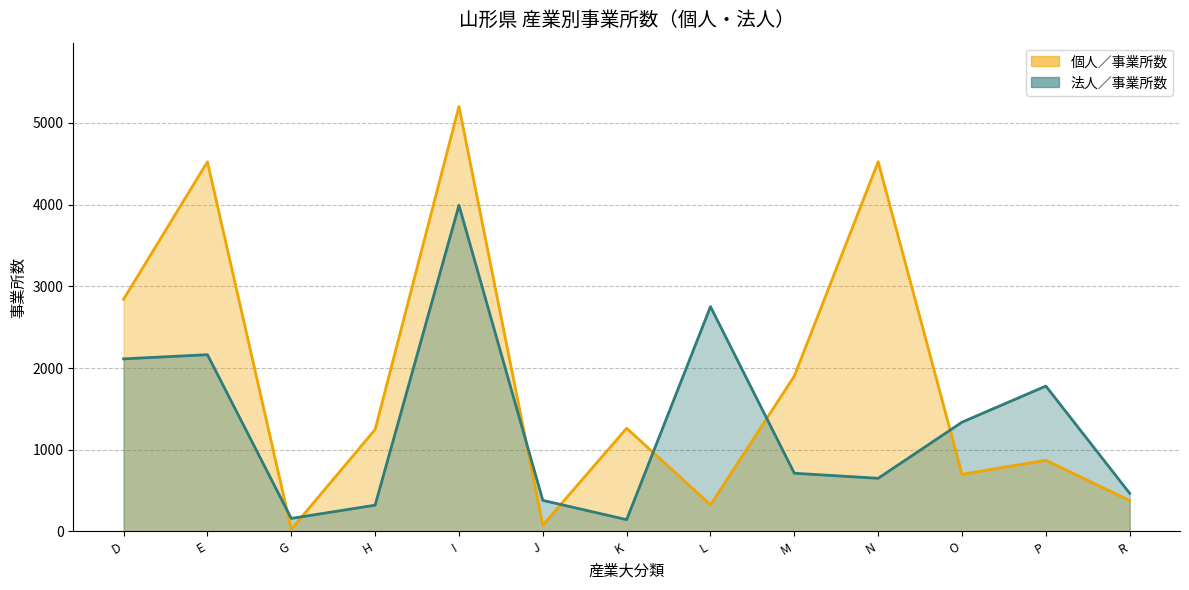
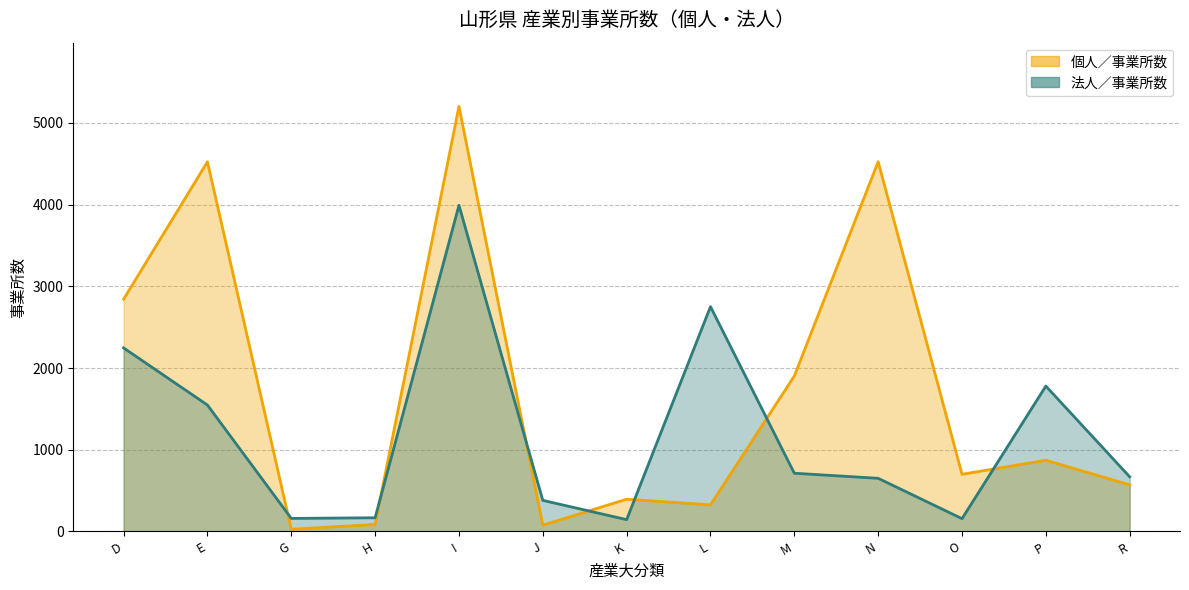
  {
    "個人／事業所数": {
      "D": 2800,
      "E": 4500,
      "G": 0,
-     "H": 1200,
+     "H": 100,
      "I": 5200,
      "J": 100,
-     "K": 1300,
+     "K": 400,
      "L": 300,
      "M": 1900,
      "N": 4500,
      "O": 700,
      "P": 900,
-     "R": 400
+     "R": 600
    },
    "法人／事業所数": {
-     "D": 2100,
-     "E": 2200,
+     "D": 2200,
+     "E": 1500,
      "G": 200,
-     "H": 300,
+     "H": 200,
      "I": 4000,
      "J": 400,
      "K": 100,
      "L": 2800,
      "M": 700,
      "N": 700,
-     "O": 1300,
+     "O": 200,
      "P": 1800,
-     "R": 500
+     "R": 700
    }
  }
